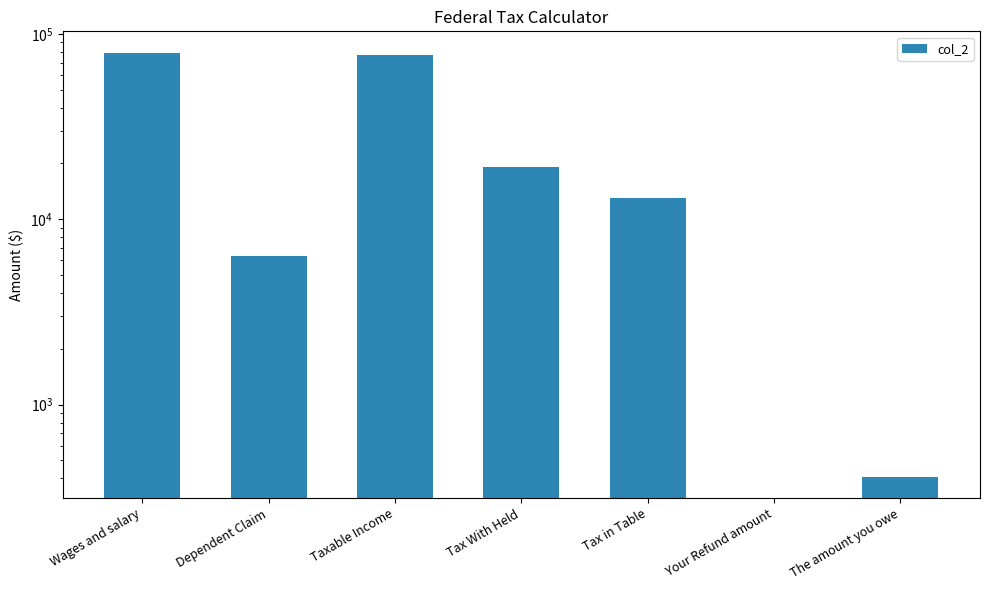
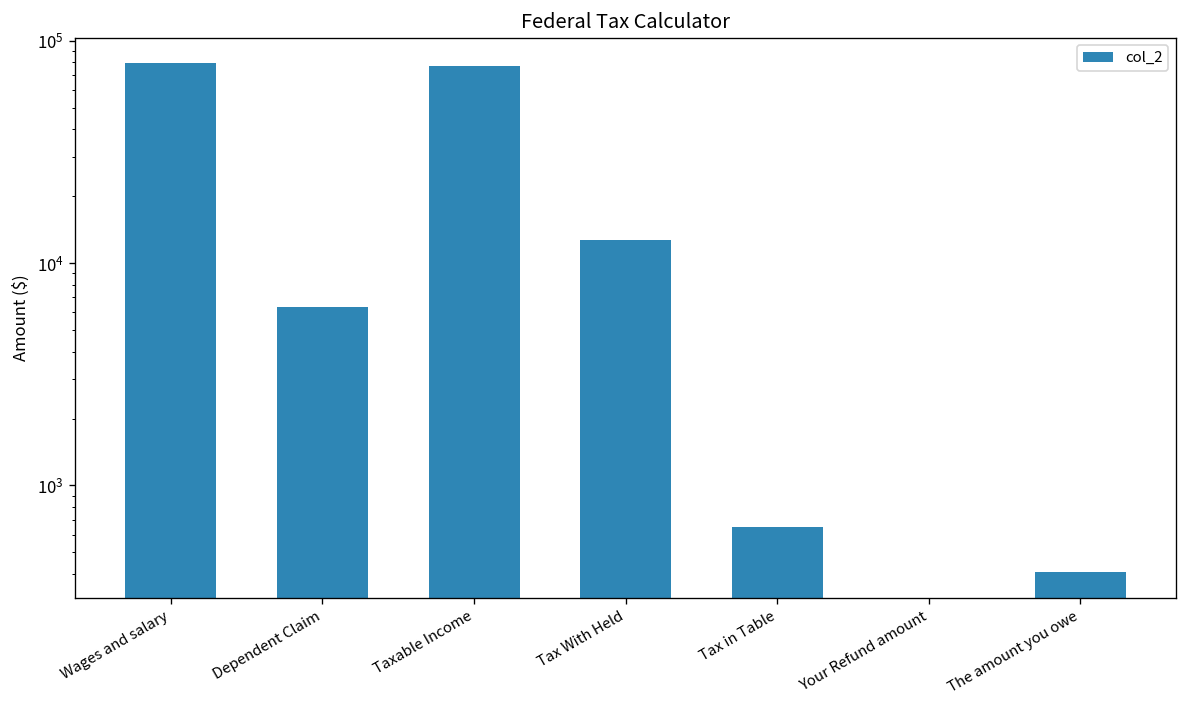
  {
    "Wages and salary": 79000,
    "Dependent Claim": 6300,
    "Taxable Income": 77000,
-   "Tax With Held": 19000,
-   "Tax in Table": 13000,
+   "Tax With Held": 13000,
+   "Tax in Table": 650,
    "The amount you owe": 410
  }
